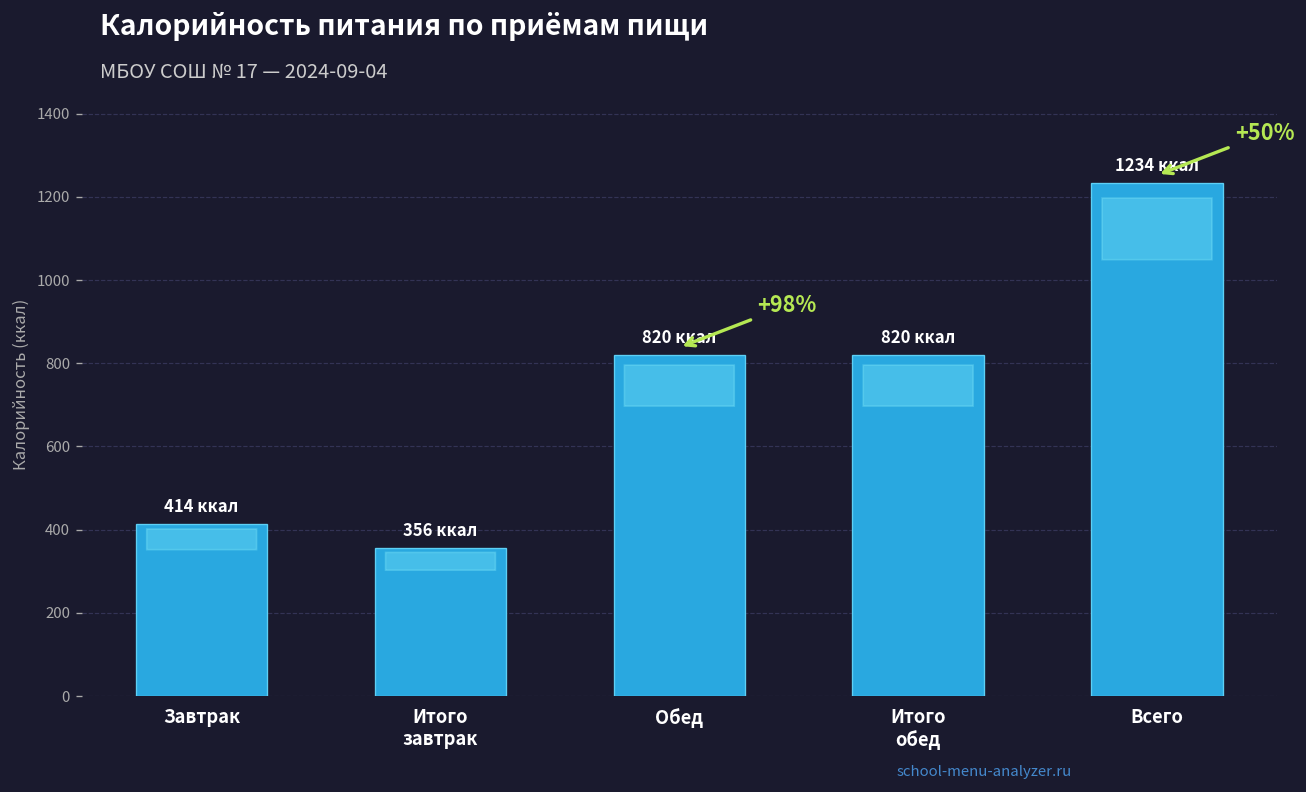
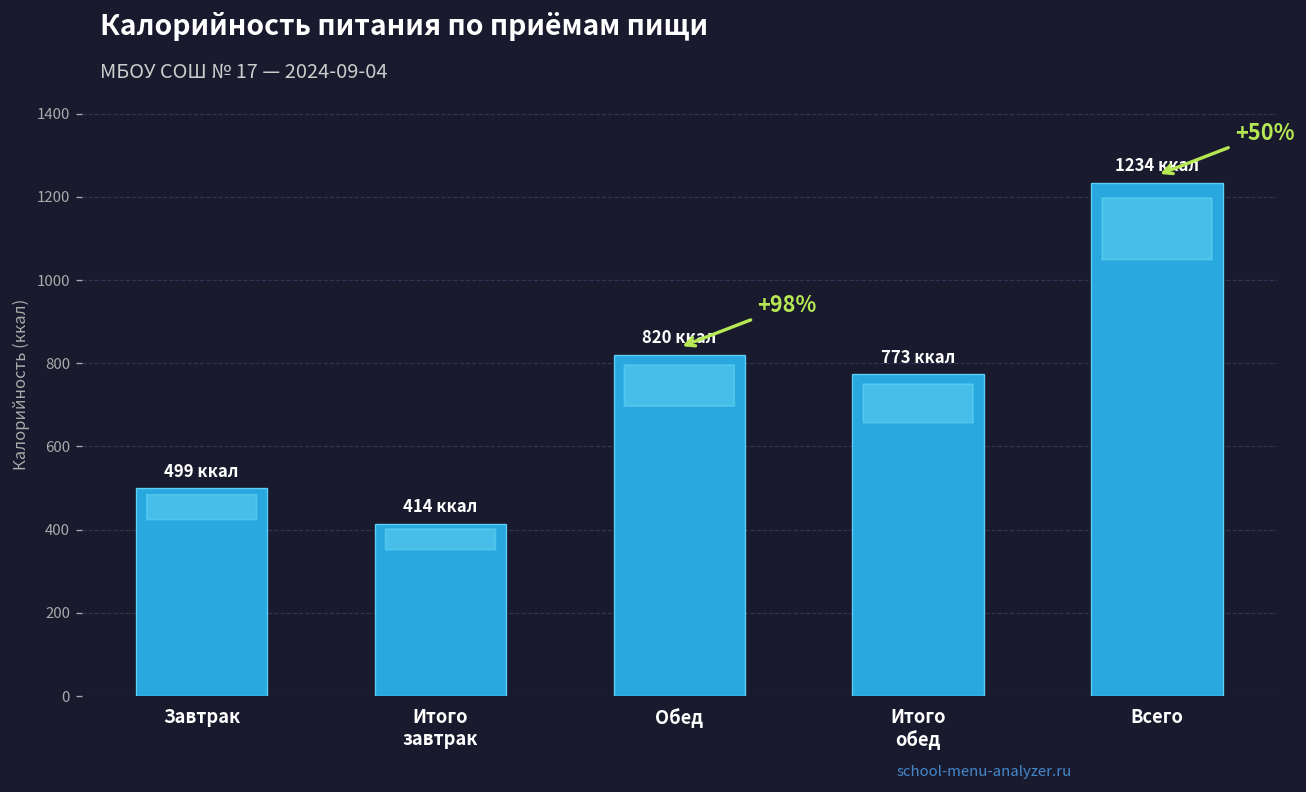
  {
-   "Завтрак": 414,
-   "Итого завтрак": 356,
-   "Итого обед": 820
+   "Завтрак": 499,
+   "Итого завтрак": 414,
+   "Итого обед": 773
  }
